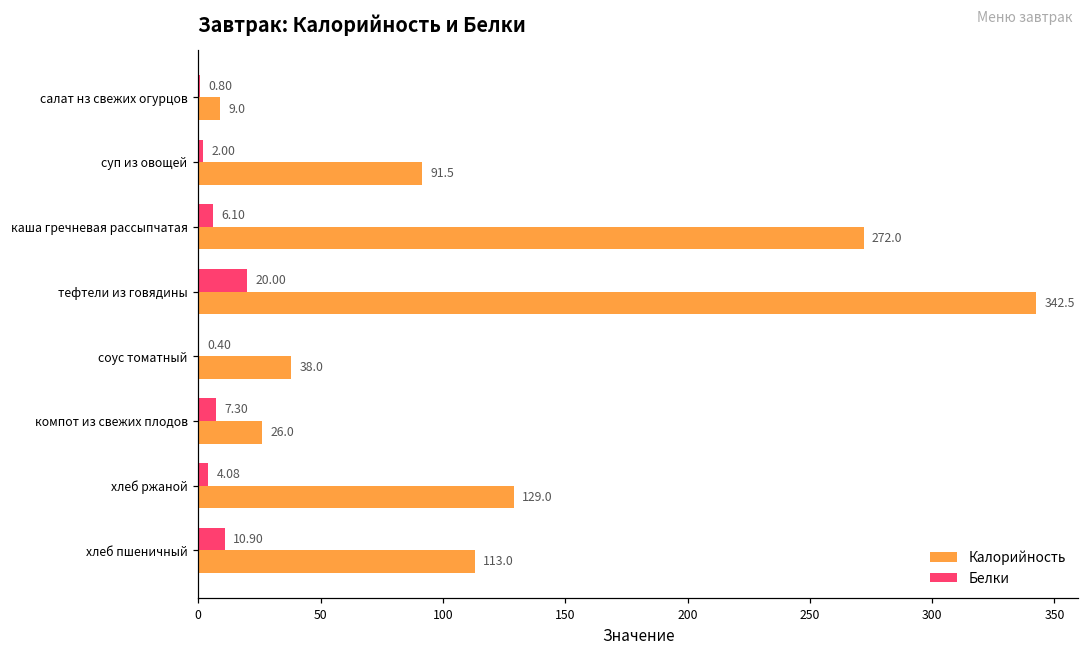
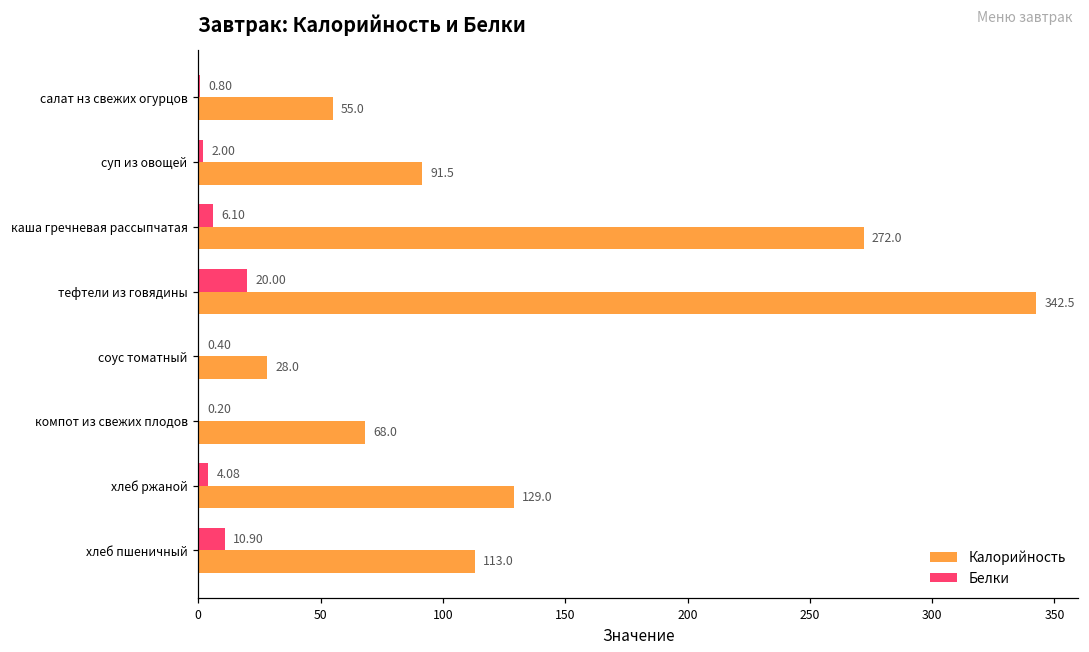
  {
    "Калорийность": {
-     "салат нз свежих огурцов": 9.0,
+     "салат нз свежих огурцов": 55.0,
      "суп из овощей": 91.5,
      "каша гречневая рассыпчатая": 272.0,
      "тефтели из говядины": 342.5,
-     "соус томатный": 38.0,
-     "компот из свежих плодов": 26.0,
+     "соус томатный": 28.0,
+     "компот из свежих плодов": 68.0,
      "хлеб ржаной": 129.0,
      "хлеб пшеничный": 113.0
    },
    "Белки": {
      "салат нз свежих огурцов": 0.80,
      "суп из овощей": 2.00,
      "каша гречневая рассыпчатая": 6.10,
      "тефтели из говядины": 20.00,
      "соус томатный": 0.40,
-     "компот из свежих плодов": 7.30,
+     "компот из свежих плодов": 0.20,
      "хлеб ржаной": 4.08,
      "хлеб пшеничный": 10.90
    }
  }
